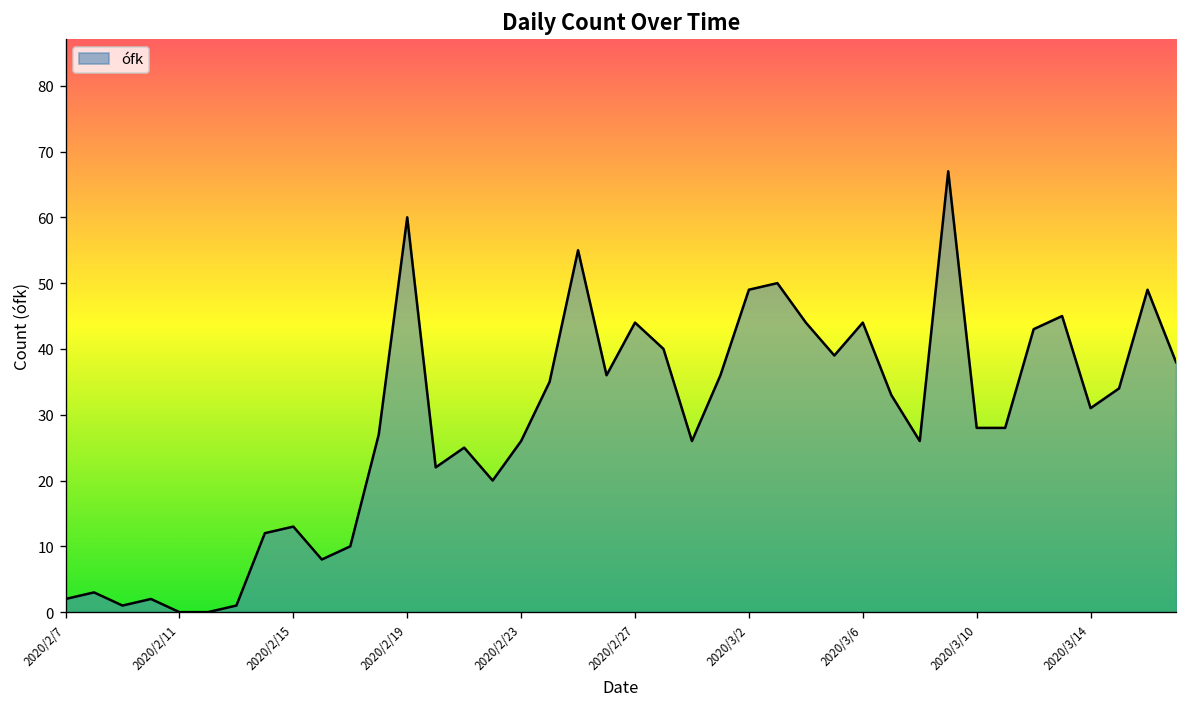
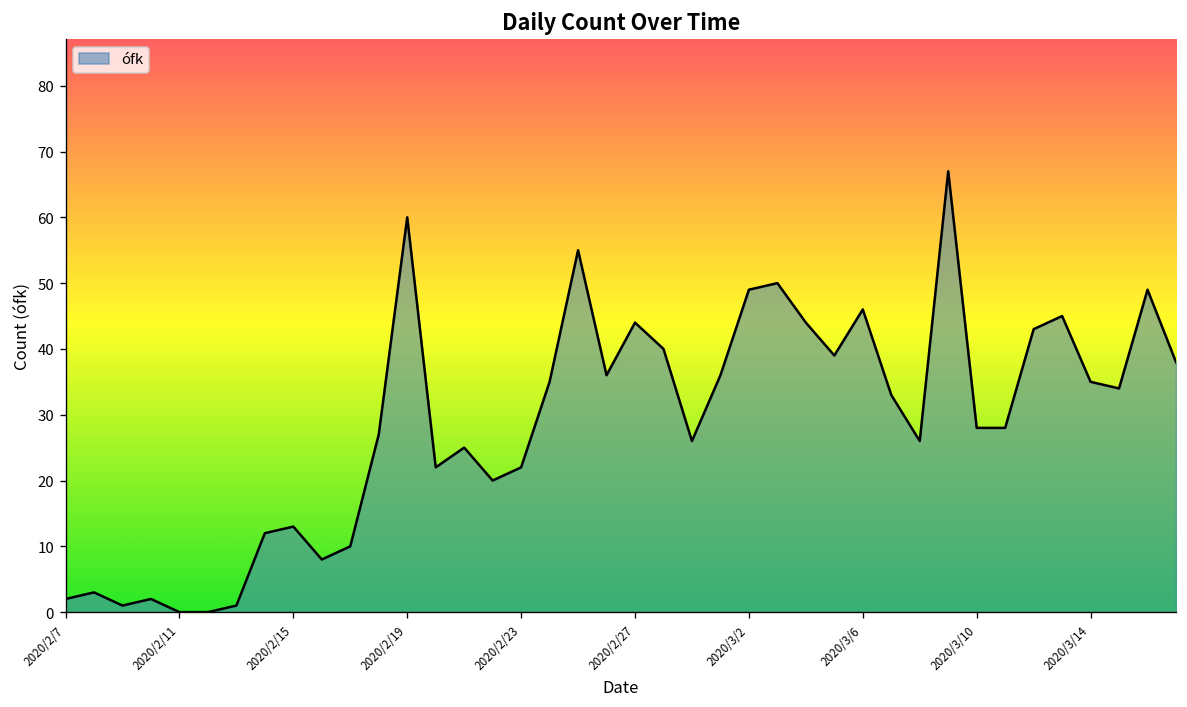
  {
    "2020/2/7": 2,
    "2020/2/11": 0,
    "2020/2/15": 13,
    "2020/2/19": 60,
-   "2020/2/23": 26,
+   "2020/2/23": 22,
    "2020/2/27": 44,
    "2020/3/2": 49,
-   "2020/3/6": 44,
+   "2020/3/6": 46,
    "2020/3/10": 28,
-   "2020/3/14": 31
+   "2020/3/14": 35
  }
